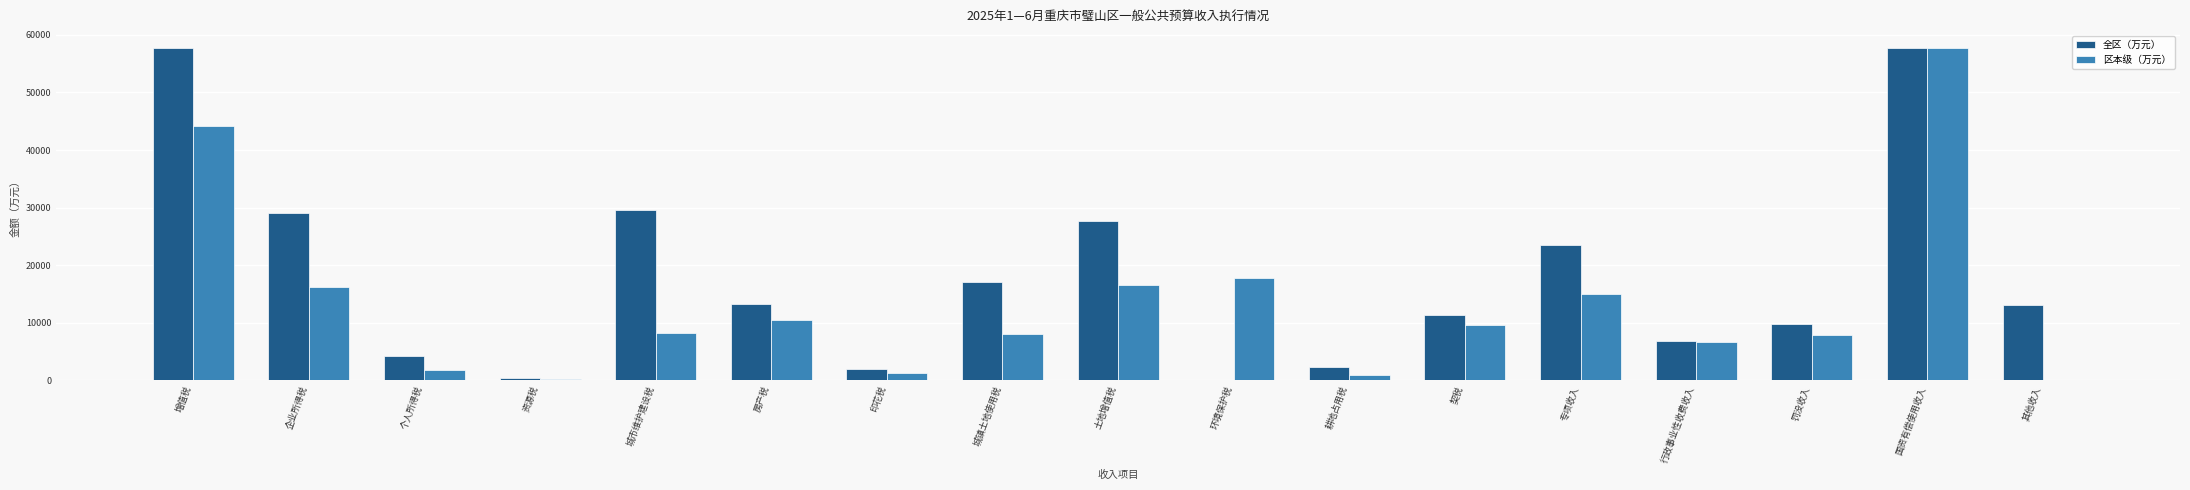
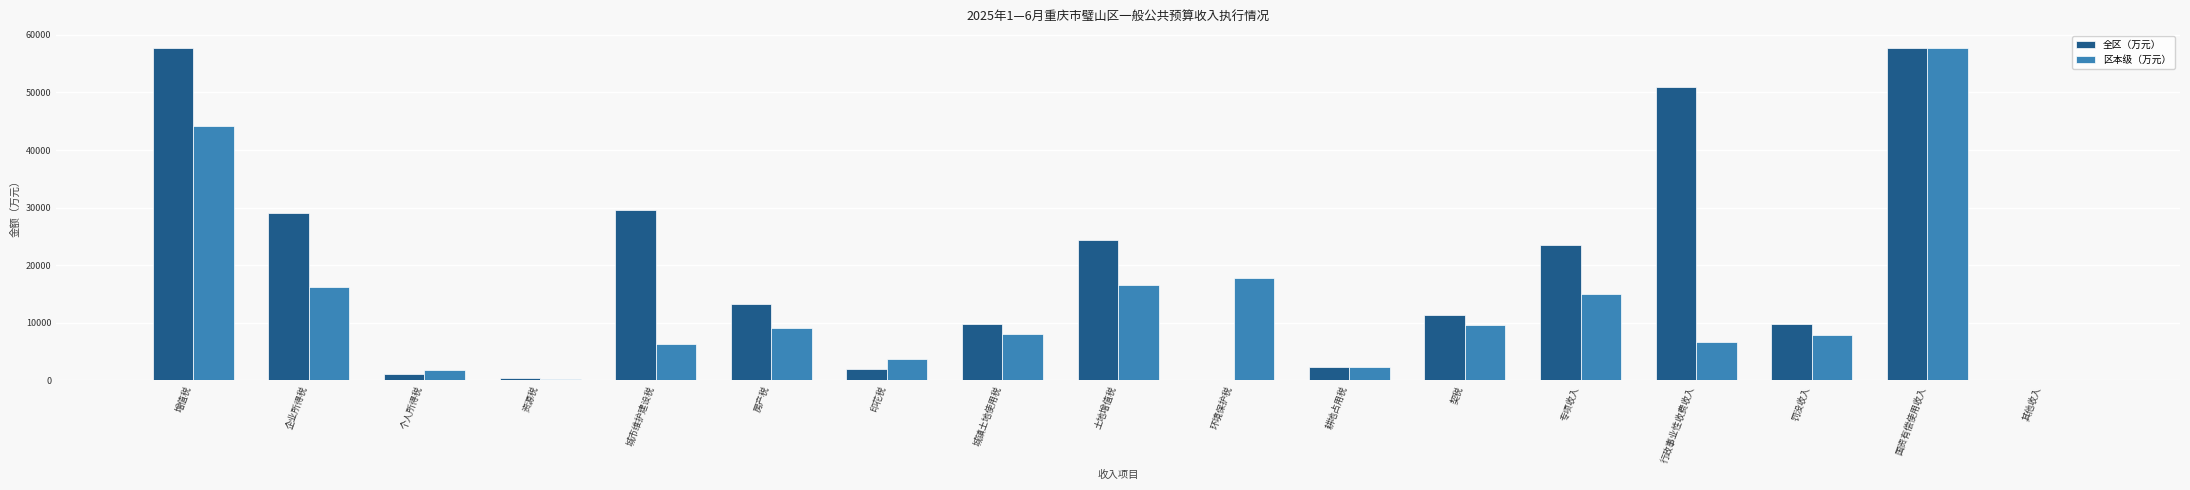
  {
    "全区（万元）": {
      "增值税": 58000,
      "企业所得税": 29000,
-     "个人所得税": 4000,
+     "个人所得税": 1000,
      "城市维护建设税": 30000,
      "房产税": 13000,
      "印花税": 2000,
-     "城镇土地使用税": 17000,
-     "土地增值税": 28000,
+     "城镇土地使用税": 10000,
+     "土地增值税": 24000,
      "耕地占用税": 2000,
      "契税": 11000,
      "专项收入": 23000,
-     "行政事业性收费收入": 7000,
+     "行政事业性收费收入": 51000,
      "罚没收入": 10000,
      "国资有偿使用收入": 58000,
-     "其他收入": 13000
+     "其他收入": 0
    },
    "区本级（万元）": {
      "增值税": 44000,
      "企业所得税": 16000,
      "个人所得税": 2000,
-     "城市维护建设税": 8000,
-     "房产税": 10000,
-     "印花税": 1000,
+     "城市维护建设税": 6000,
+     "房产税": 9000,
+     "印花税": 4000,
      "城镇土地使用税": 8000,
      "土地增值税": 17000,
      "环境保护税": 18000,
-     "耕地占用税": 1000,
+     "耕地占用税": 2000,
      "契税": 10000,
      "专项收入": 15000,
      "行政事业性收费收入": 7000,
      "罚没收入": 8000,
      "国资有偿使用收入": 58000
    }
  }
